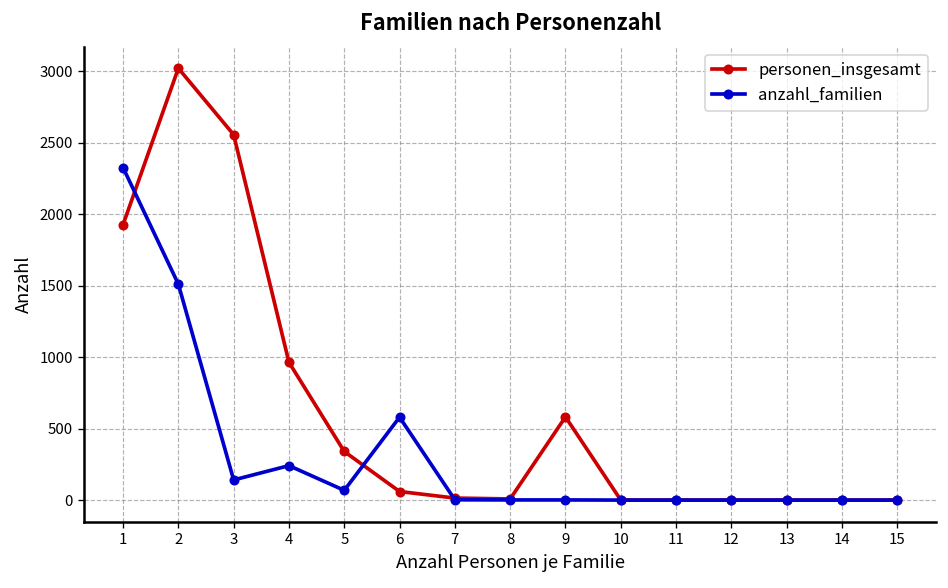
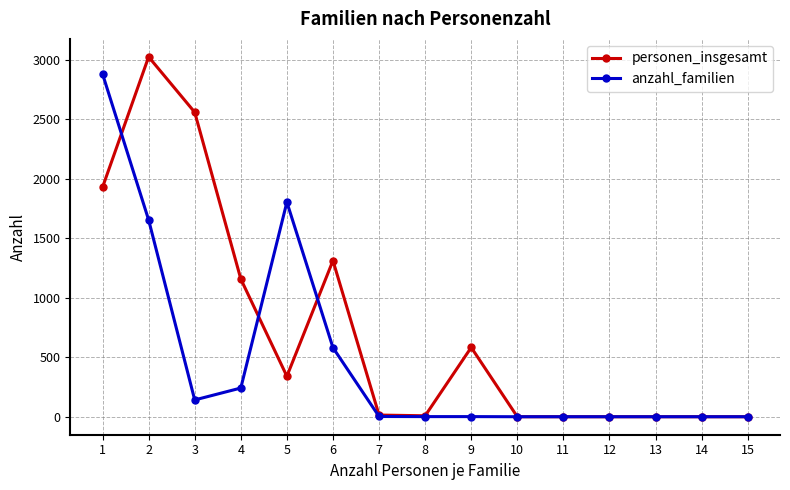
  {
    "personen_insgesamt": {
      "1": 1930,
      "2": 3020,
      "3": 2560,
-     "4": 960,
+     "4": 1160,
      "5": 340,
-     "6": 60,
+     "6": 1310,
      "9": 580
    },
    "anzahl_familien": {
-     "1": 2330,
-     "2": 1510,
+     "1": 2880,
+     "2": 1650,
      "3": 140,
      "4": 240,
-     "5": 70,
+     "5": 1800,
      "6": 580,
      "9": 0
    }
  }
